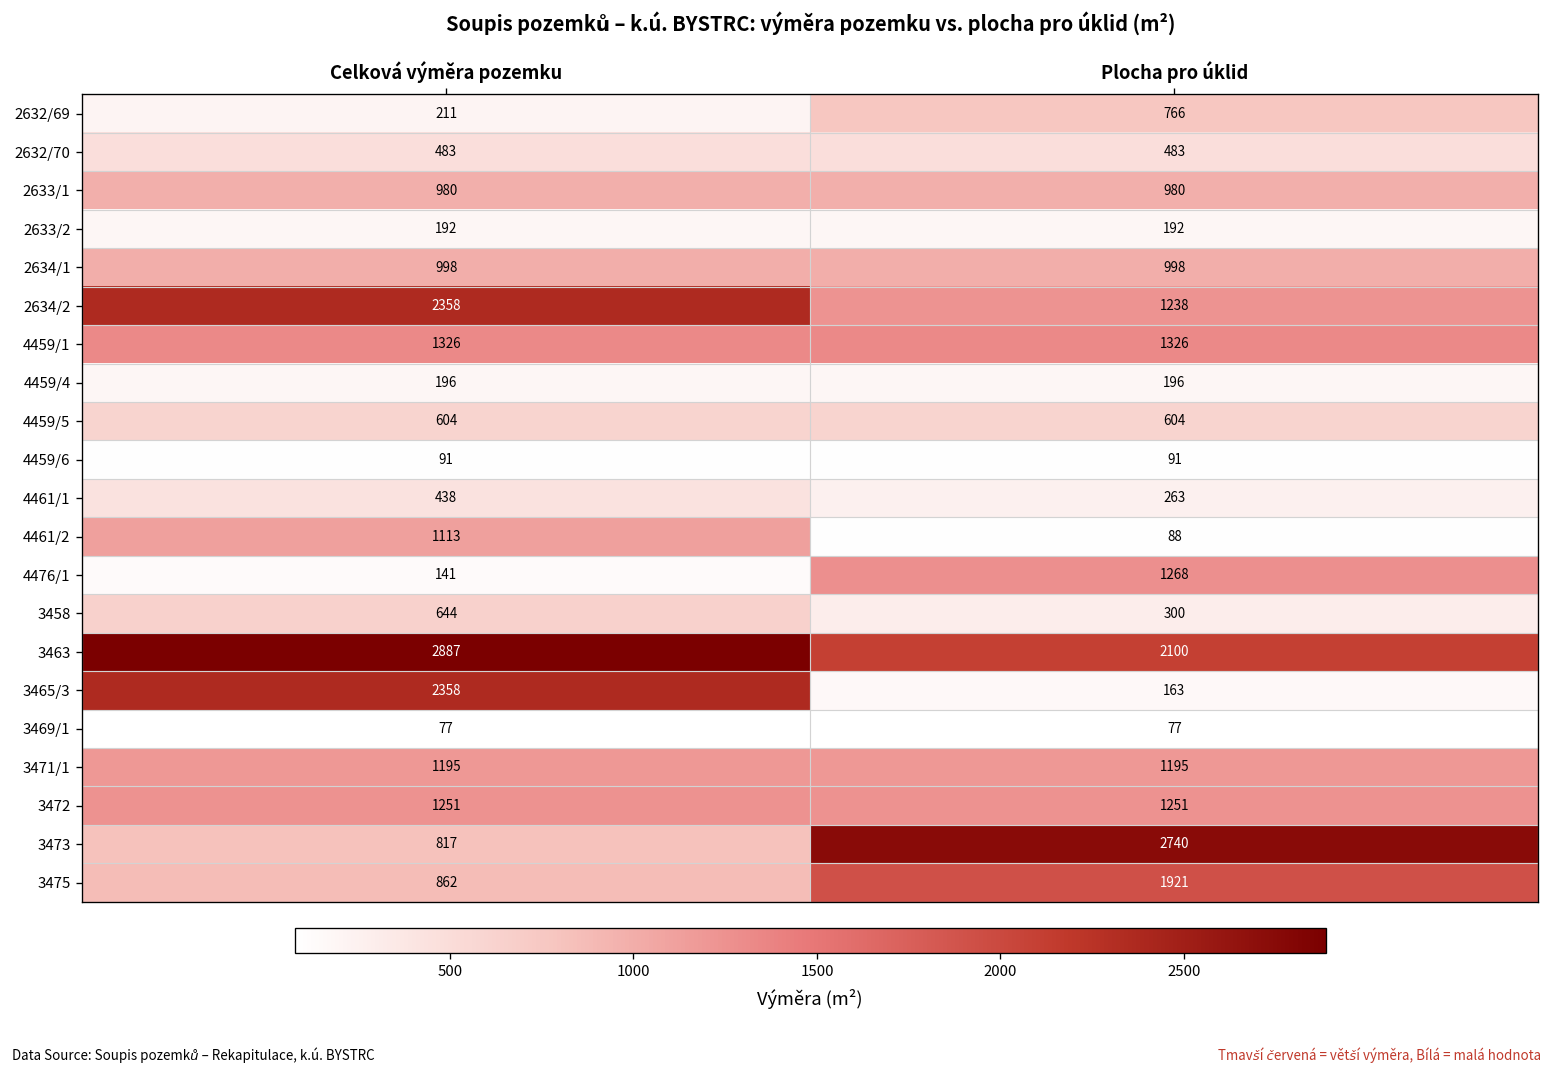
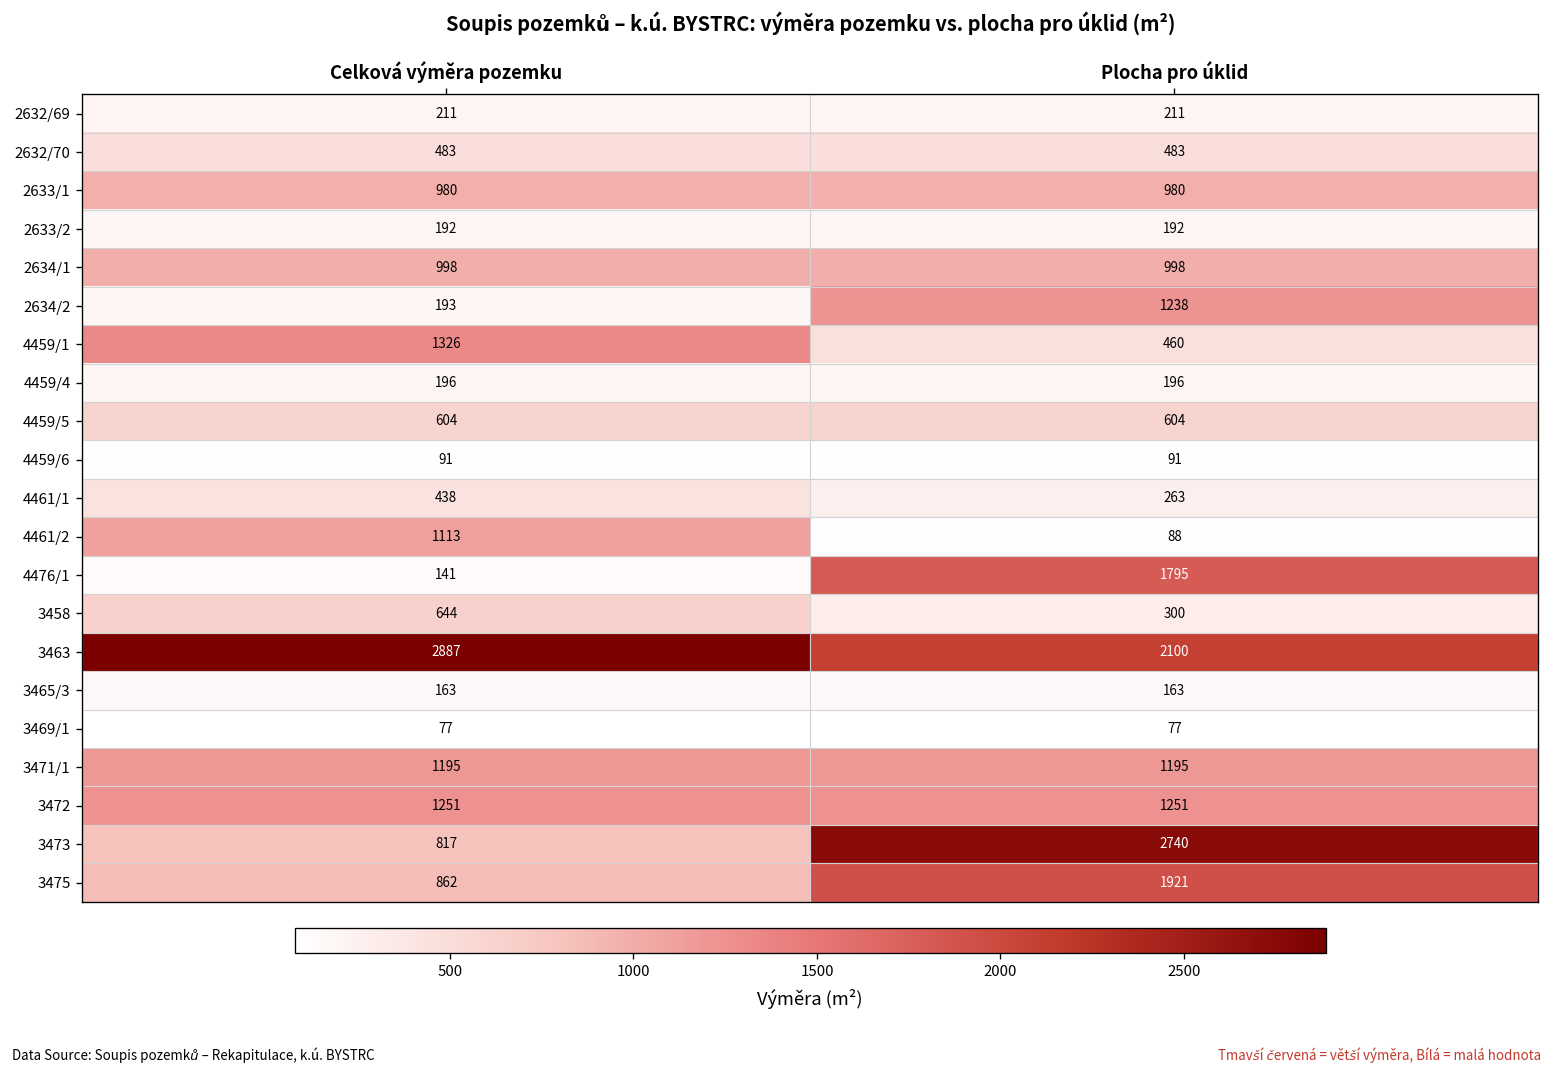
  {
    "2632/69": {
      "Celková výměra pozemku": 211,
-     "Plocha pro úklid": 766
+     "Plocha pro úklid": 211
    },
    "2632/70": {
      "Celková výměra pozemku": 483,
      "Plocha pro úklid": 483
    },
    "2633/1": {
      "Celková výměra pozemku": 980,
      "Plocha pro úklid": 980
    },
    "2633/2": {
      "Celková výměra pozemku": 192,
      "Plocha pro úklid": 192
    },
    "2634/1": {
      "Celková výměra pozemku": 998,
      "Plocha pro úklid": 998
    },
    "2634/2": {
-     "Celková výměra pozemku": 2358,
+     "Celková výměra pozemku": 193,
      "Plocha pro úklid": 1238
    },
    "4459/1": {
      "Celková výměra pozemku": 1326,
-     "Plocha pro úklid": 1326
+     "Plocha pro úklid": 460
    },
    "4459/4": {
      "Celková výměra pozemku": 196,
      "Plocha pro úklid": 196
    },
    "4459/5": {
      "Celková výměra pozemku": 604,
      "Plocha pro úklid": 604
    },
    "4459/6": {
      "Celková výměra pozemku": 91,
      "Plocha pro úklid": 91
    },
    "4461/1": {
      "Celková výměra pozemku": 438,
      "Plocha pro úklid": 263
    },
    "4461/2": {
      "Celková výměra pozemku": 1113,
      "Plocha pro úklid": 88
    },
    "4476/1": {
      "Celková výměra pozemku": 141,
-     "Plocha pro úklid": 1268
+     "Plocha pro úklid": 1795
    },
    "3458": {
      "Celková výměra pozemku": 644,
      "Plocha pro úklid": 300
    },
    "3463": {
      "Celková výměra pozemku": 2887,
      "Plocha pro úklid": 2100
    },
    "3465/3": {
-     "Celková výměra pozemku": 2358,
+     "Celková výměra pozemku": 163,
      "Plocha pro úklid": 163
    },
    "3469/1": {
      "Celková výměra pozemku": 77,
      "Plocha pro úklid": 77
    },
    "3471/1": {
      "Celková výměra pozemku": 1195,
      "Plocha pro úklid": 1195
    },
    "3472": {
      "Celková výměra pozemku": 1251,
      "Plocha pro úklid": 1251
    },
    "3473": {
      "Celková výměra pozemku": 817,
      "Plocha pro úklid": 2740
    },
    "3475": {
      "Celková výměra pozemku": 862,
      "Plocha pro úklid": 1921
    }
  }
